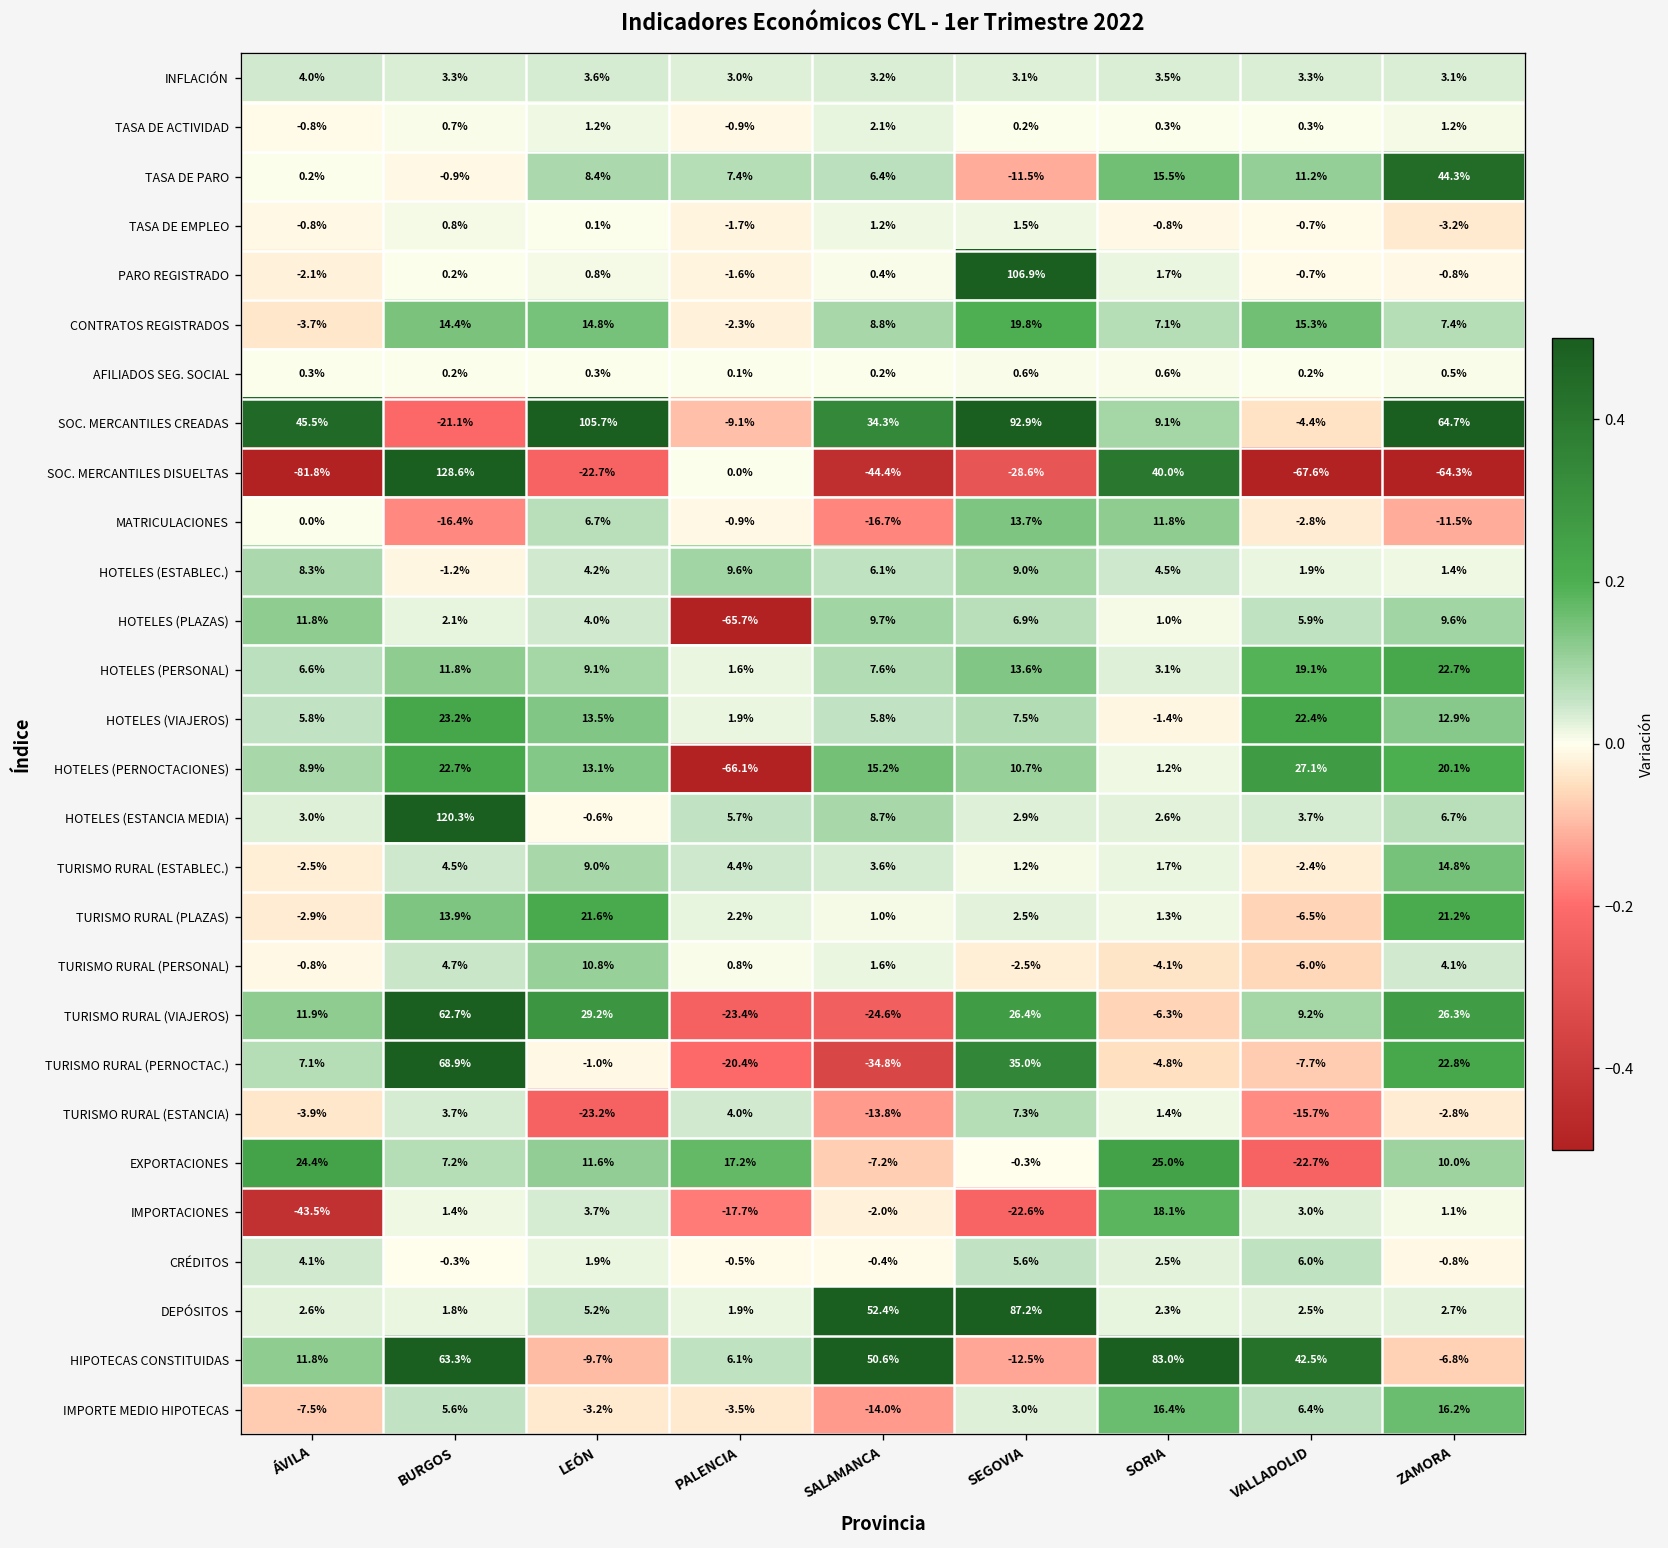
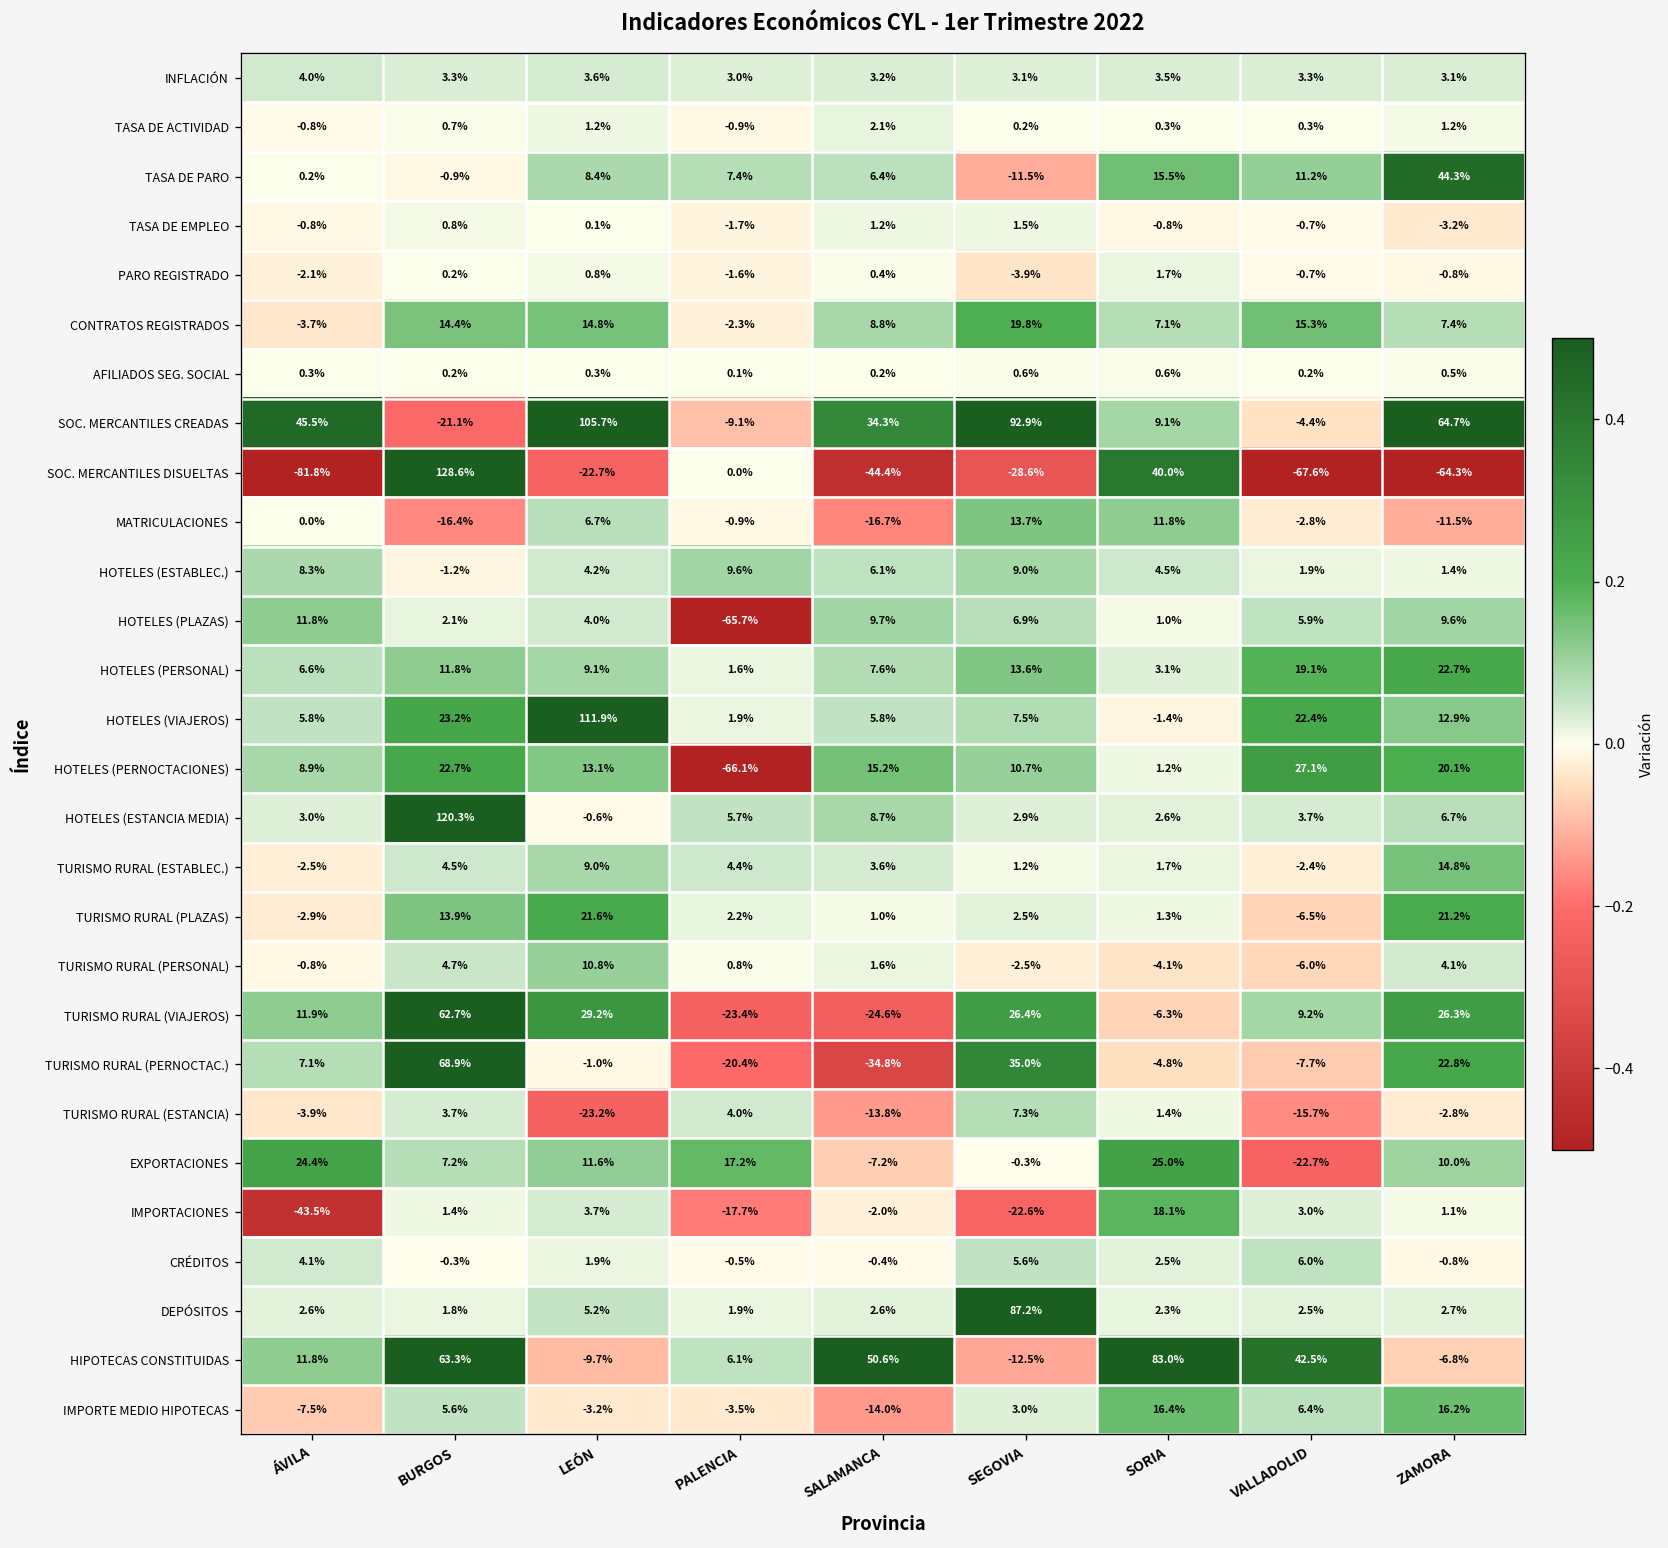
  {
    "PARO REGISTRADO": {
      "ÁVILA": "-2.1%",
      "BURGOS": "0.2%",
      "LEÓN": "0.8%",
      "PALENCIA": "-1.6%",
      "SALAMANCA": "0.4%",
-     "SEGOVIA": "106.9%",
+     "SEGOVIA": "-3.9%",
      "SORIA": "1.7%",
      "VALLADOLID": "-0.7%",
      "ZAMORA": "-0.8%"
    },
    "HOTELES (VIAJEROS)": {
      "ÁVILA": "5.8%",
      "BURGOS": "23.2%",
-     "LEÓN": "13.5%",
+     "LEÓN": "111.9%",
      "PALENCIA": "1.9%",
      "SALAMANCA": "5.8%",
      "SEGOVIA": "7.5%",
      "SORIA": "-1.4%",
      "VALLADOLID": "22.4%",
      "ZAMORA": "12.9%"
    },
    "DEPÓSITOS": {
      "ÁVILA": "2.6%",
      "BURGOS": "1.8%",
      "LEÓN": "5.2%",
      "PALENCIA": "1.9%",
-     "SALAMANCA": "52.4%",
+     "SALAMANCA": "2.6%",
      "SEGOVIA": "87.2%",
      "SORIA": "2.3%",
      "VALLADOLID": "2.5%",
      "ZAMORA": "2.7%"
    }
  }
